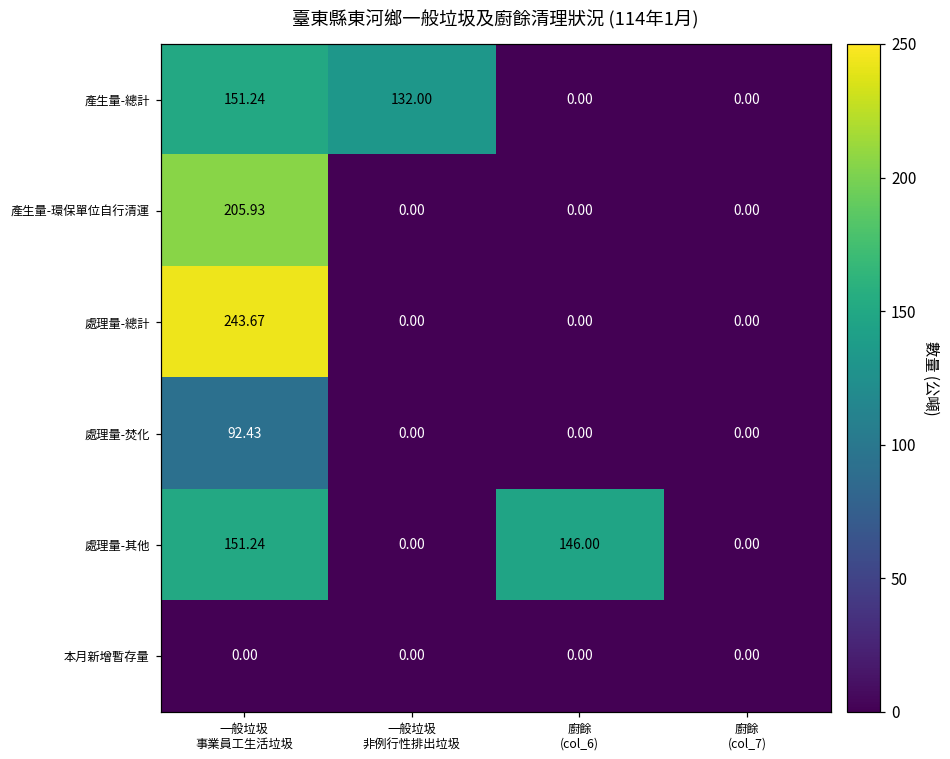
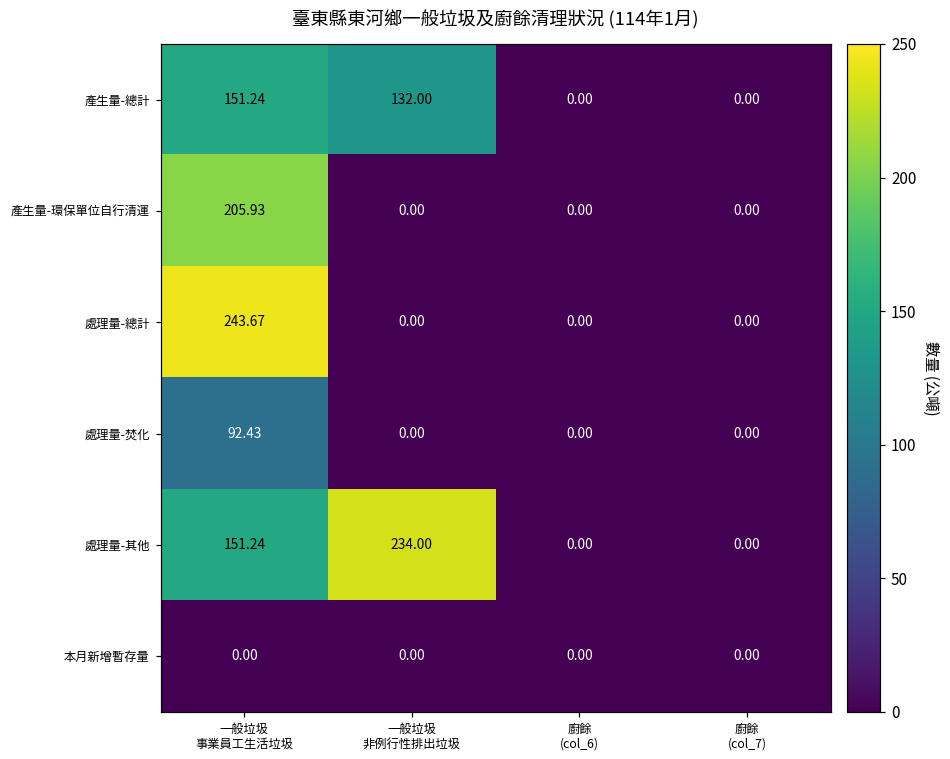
  {
    "產生量-總計": {
      "一般垃圾 事業員工生活垃圾": 151.24,
      "一般垃圾 非例行性排出垃圾": 132.00,
      "廚餘 (col_6)": 0.00,
      "廚餘 (col_7)": 0.00
    },
    "產生量-環保單位自行清運": {
      "一般垃圾 事業員工生活垃圾": 205.93,
      "一般垃圾 非例行性排出垃圾": 0.00,
      "廚餘 (col_6)": 0.00,
      "廚餘 (col_7)": 0.00
    },
    "處理量-總計": {
      "一般垃圾 事業員工生活垃圾": 243.67,
      "一般垃圾 非例行性排出垃圾": 0.00,
      "廚餘 (col_6)": 0.00,
      "廚餘 (col_7)": 0.00
    },
    "處理量-焚化": {
      "一般垃圾 事業員工生活垃圾": 92.43,
      "一般垃圾 非例行性排出垃圾": 0.00,
      "廚餘 (col_6)": 0.00,
      "廚餘 (col_7)": 0.00
    },
    "處理量-其他": {
      "一般垃圾 事業員工生活垃圾": 151.24,
-     "一般垃圾 非例行性排出垃圾": 0.00,
-     "廚餘 (col_6)": 146.00,
+     "一般垃圾 非例行性排出垃圾": 234.00,
+     "廚餘 (col_6)": 0.00,
      "廚餘 (col_7)": 0.00
    },
    "本月新增暫存量": {
      "一般垃圾 事業員工生活垃圾": 0.00,
      "一般垃圾 非例行性排出垃圾": 0.00,
      "廚餘 (col_6)": 0.00,
      "廚餘 (col_7)": 0.00
    }
  }
